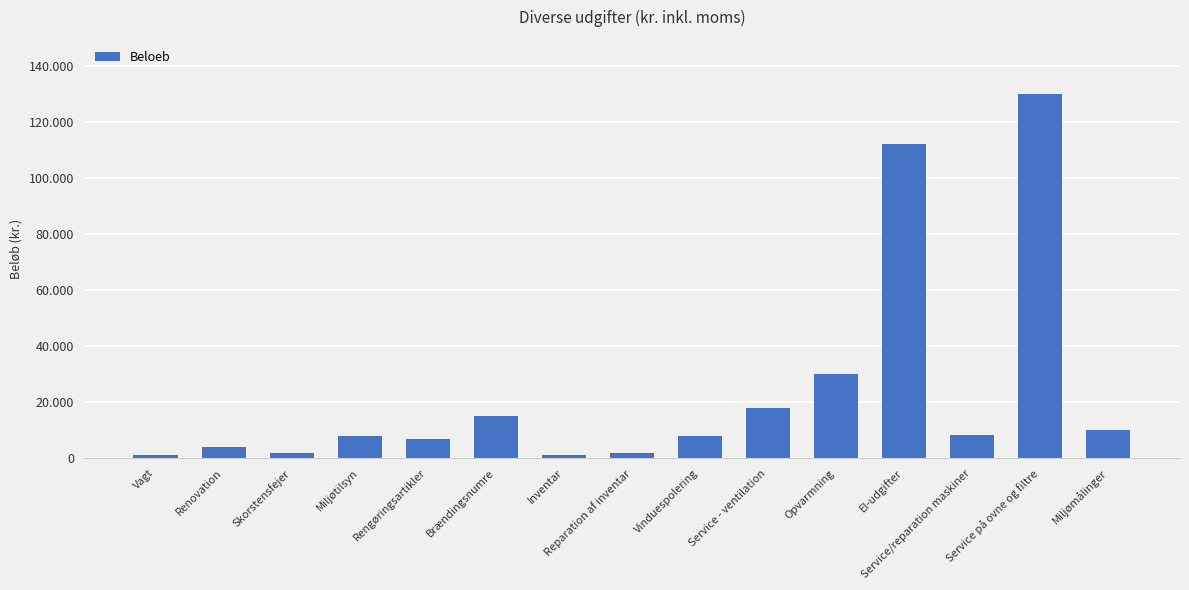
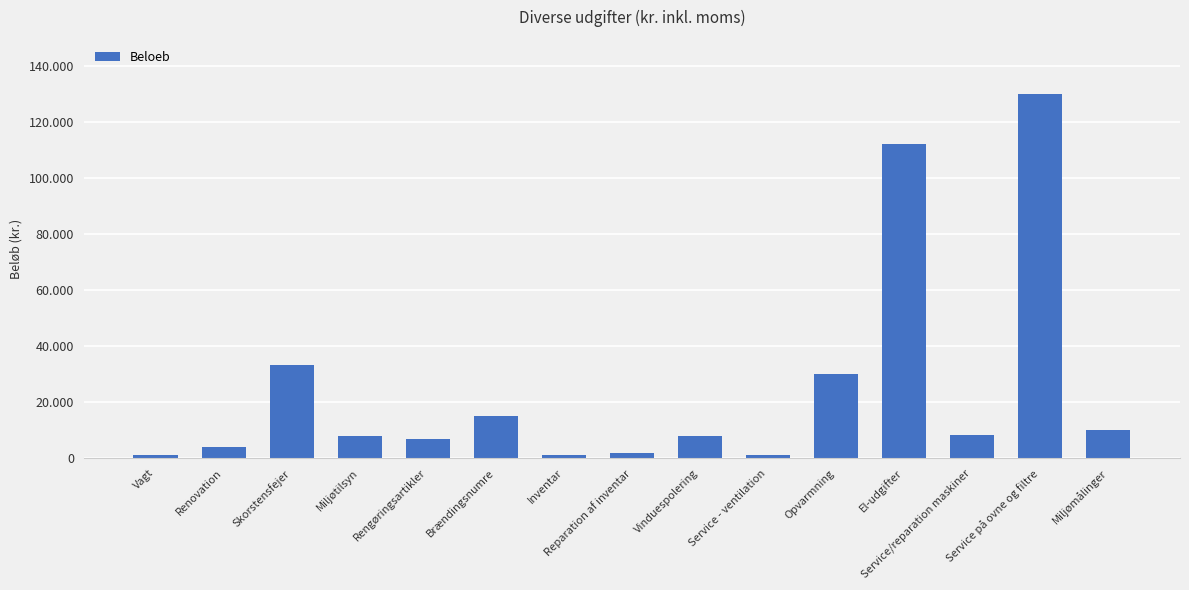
  {
    "Vagt": 1,
    "Renovation": 4,
-   "Skorstensfejer": 2,
+   "Skorstensfejer": 33,
    "Miljøtilsyn": 8,
    "Rengøringsartikler": 7,
    "Brændingsnumre": 15,
    "Inventar": 1,
    "Reparation af inventar": 2,
    "Vinduespolering": 8,
-   "Service - ventilation": 18,
+   "Service - ventilation": 1,
    "Opvarmning": 30,
    "El-udgifter": 112,
    "Service/reparation maskiner": 8,
    "Service på ovne og filtre": 130,
    "Miljømålinger": 10
  }
